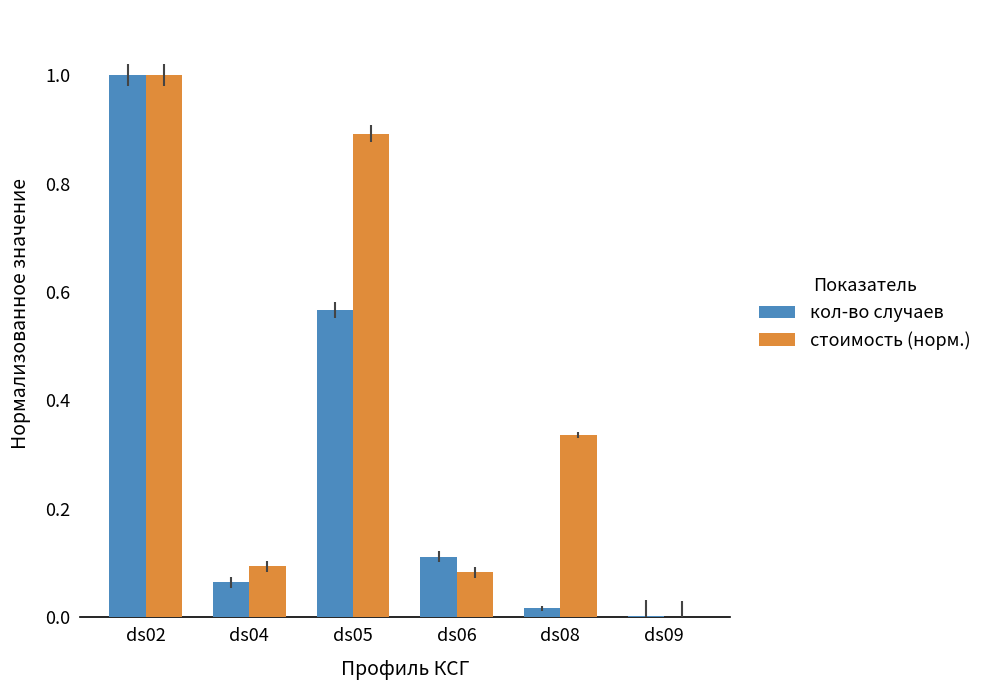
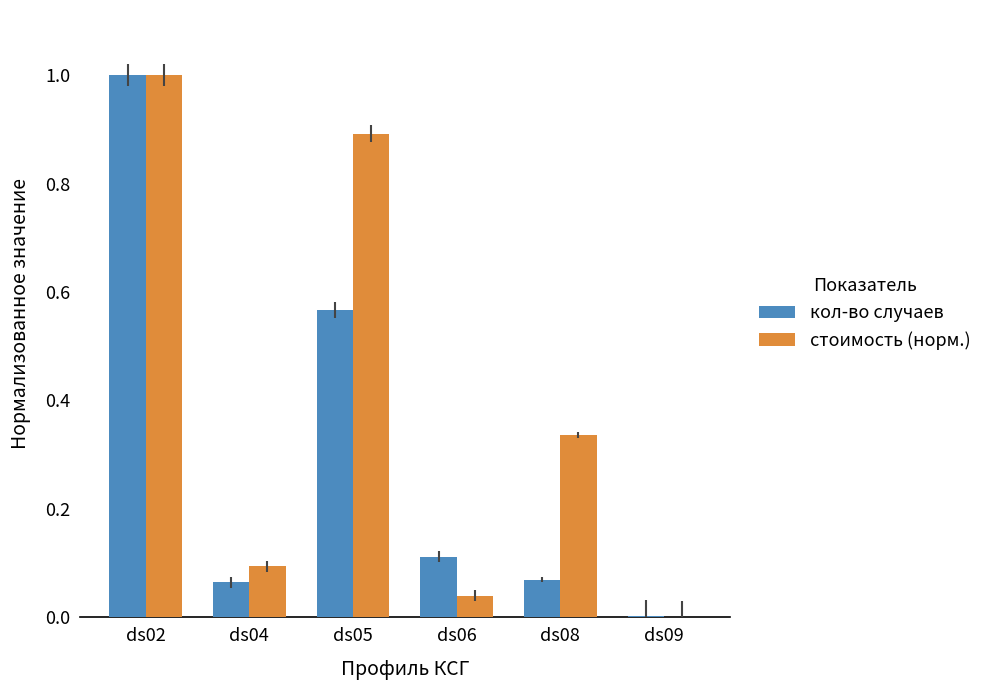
  {
    "кол-во случаев": {
      "ds02": 1.00,
      "ds04": 0.06,
      "ds05": 0.57,
      "ds06": 0.11,
-     "ds08": 0.02
+     "ds08": 0.07
    },
    "стоимость (норм.)": {
      "ds02": 1.00,
      "ds04": 0.09,
      "ds05": 0.89,
-     "ds06": 0.08,
+     "ds06": 0.04,
      "ds08": 0.34
    }
  }
